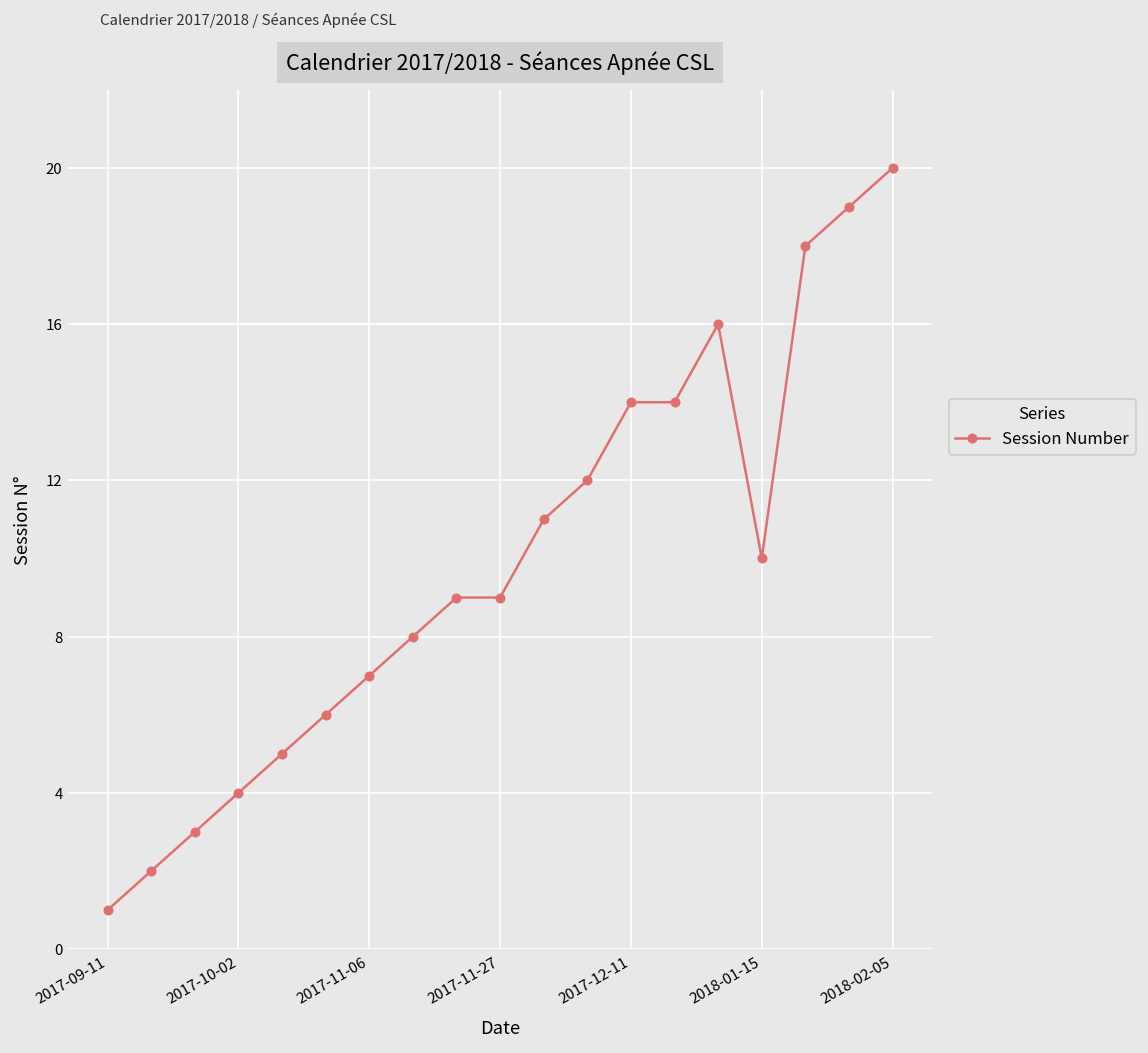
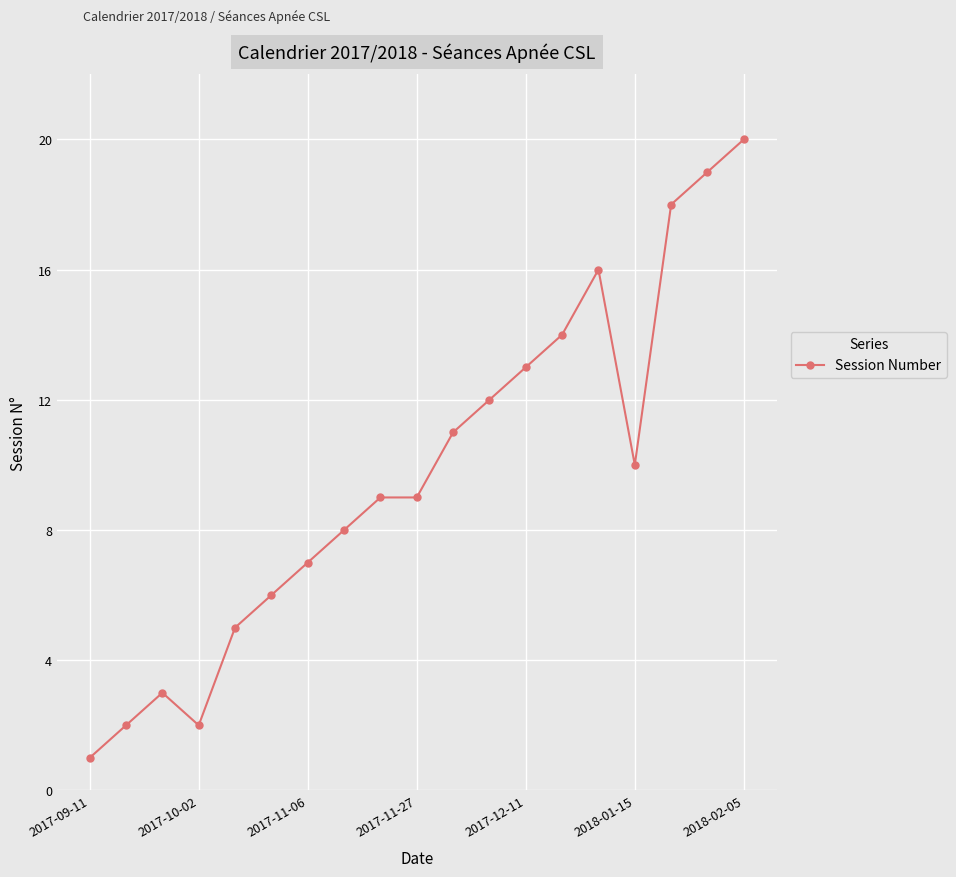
  {
    "2017-09-11": 1,
-   "2017-10-02": 4,
+   "2017-10-02": 2,
    "2017-11-06": 7,
    "2017-11-27": 9,
-   "2017-12-11": 14,
+   "2017-12-11": 13,
    "2018-01-15": 10,
    "2018-02-05": 20
  }
